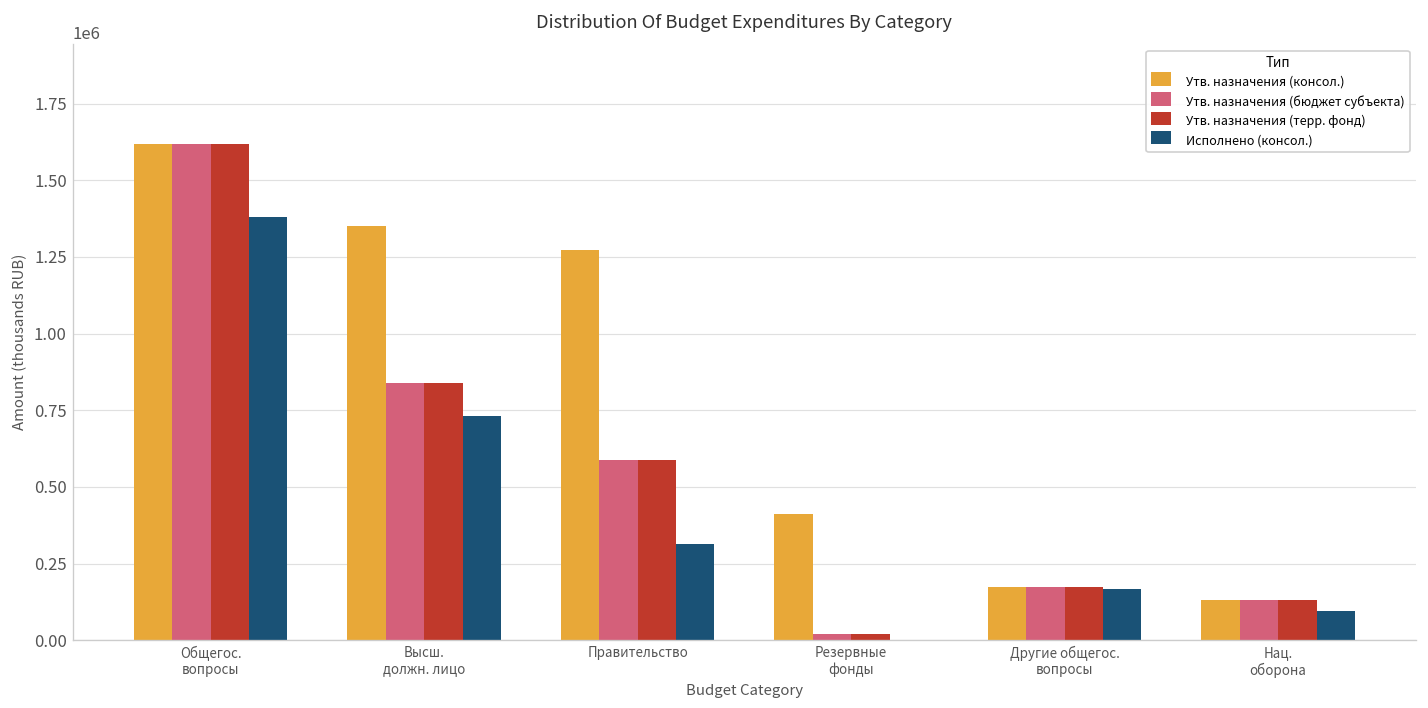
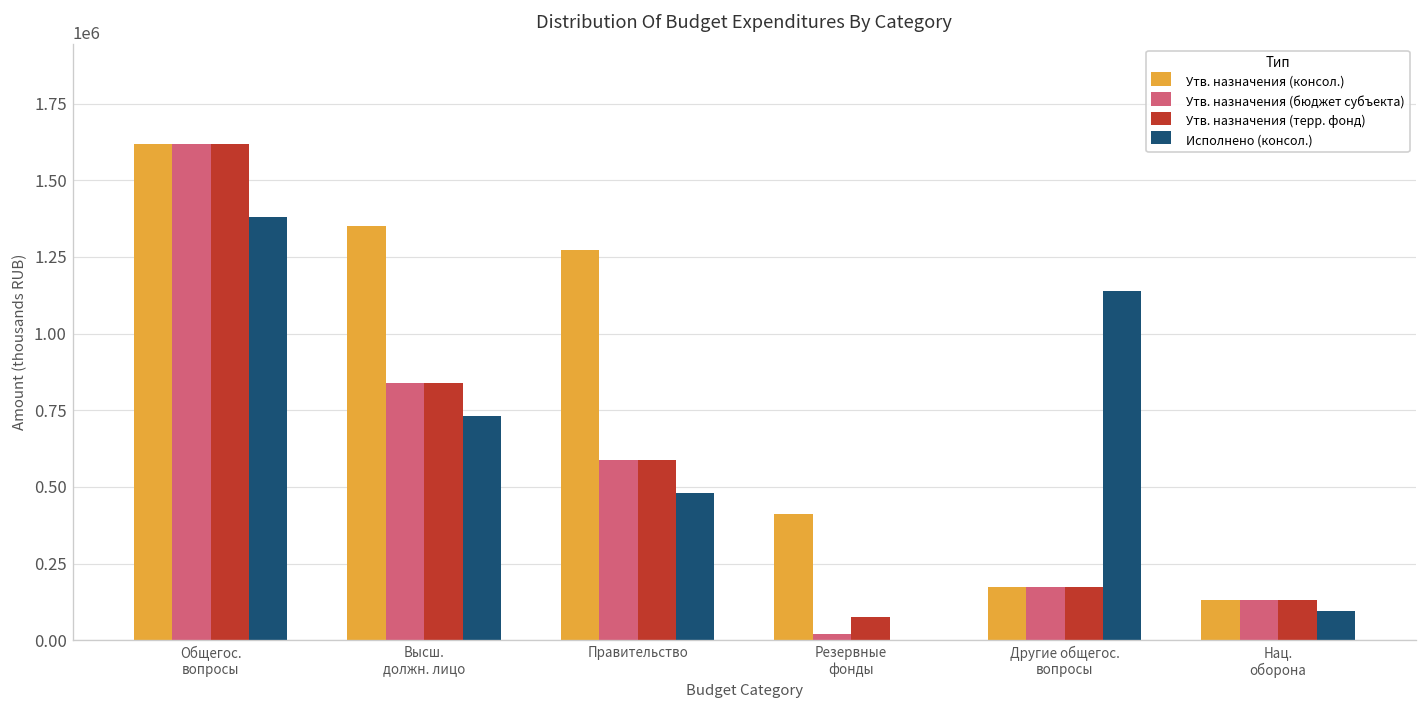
  {
    "Утв. назначения (консол.)": {
      "Общегос. вопросы": 1620000,
      "Высш. должн. лицо": 1350000,
      "Правительство": 1270000,
      "Резервные фонды": 410000,
      "Другие общегос. вопросы": 170000,
      "Нац. оборона": 130000
    },
    "Утв. назначения (бюджет субъекта)": {
      "Общегос. вопросы": 1620000,
      "Высш. должн. лицо": 840000,
      "Правительство": 590000,
      "Резервные фонды": 20000,
      "Другие общегос. вопросы": 170000,
      "Нац. оборона": 130000
    },
    "Утв. назначения (терр. фонд)": {
      "Общегос. вопросы": 1620000,
      "Высш. должн. лицо": 840000,
      "Правительство": 590000,
-     "Резервные фонды": 20000,
+     "Резервные фонды": 70000,
      "Другие общегос. вопросы": 170000,
      "Нац. оборона": 130000
    },
    "Исполнено (консол.)": {
      "Общегос. вопросы": 1380000,
      "Высш. должн. лицо": 730000,
-     "Правительство": 310000,
+     "Правительство": 480000,
      "Резервные фонды": 0,
-     "Другие общегос. вопросы": 170000,
+     "Другие общегос. вопросы": 1140000,
      "Нац. оборона": 90000
    }
  }
